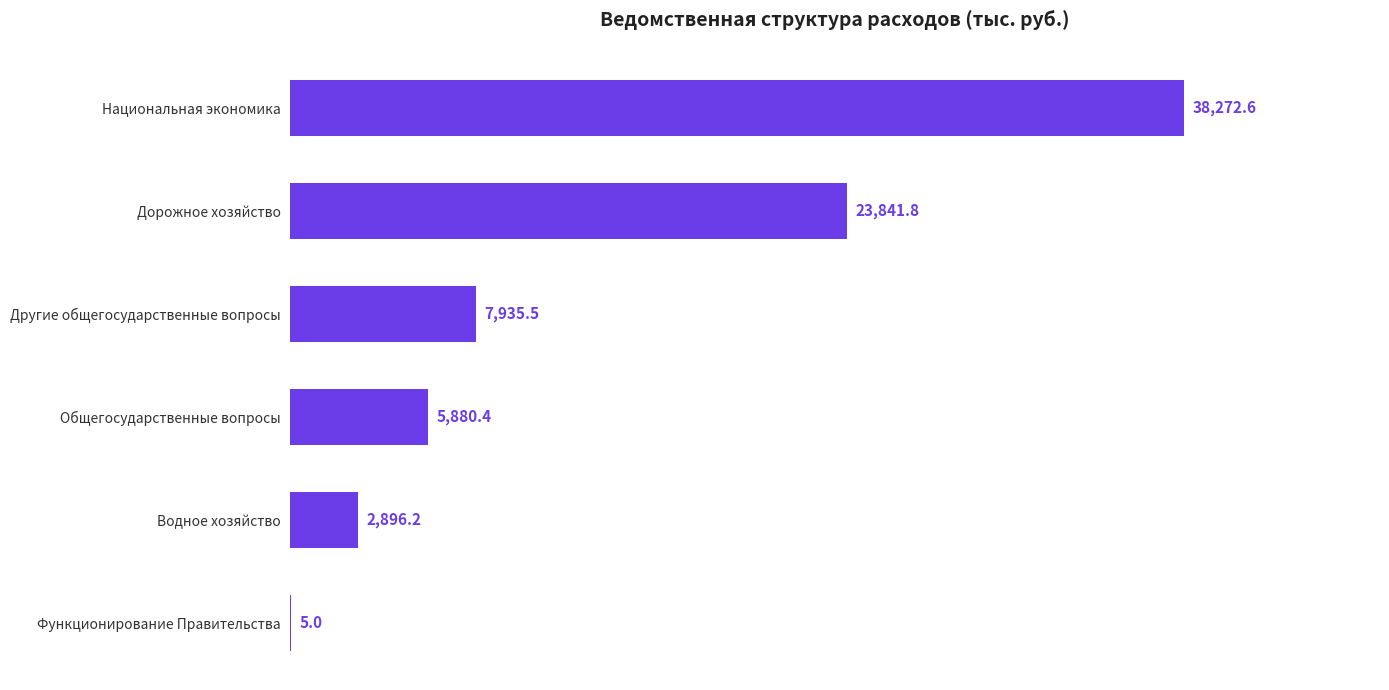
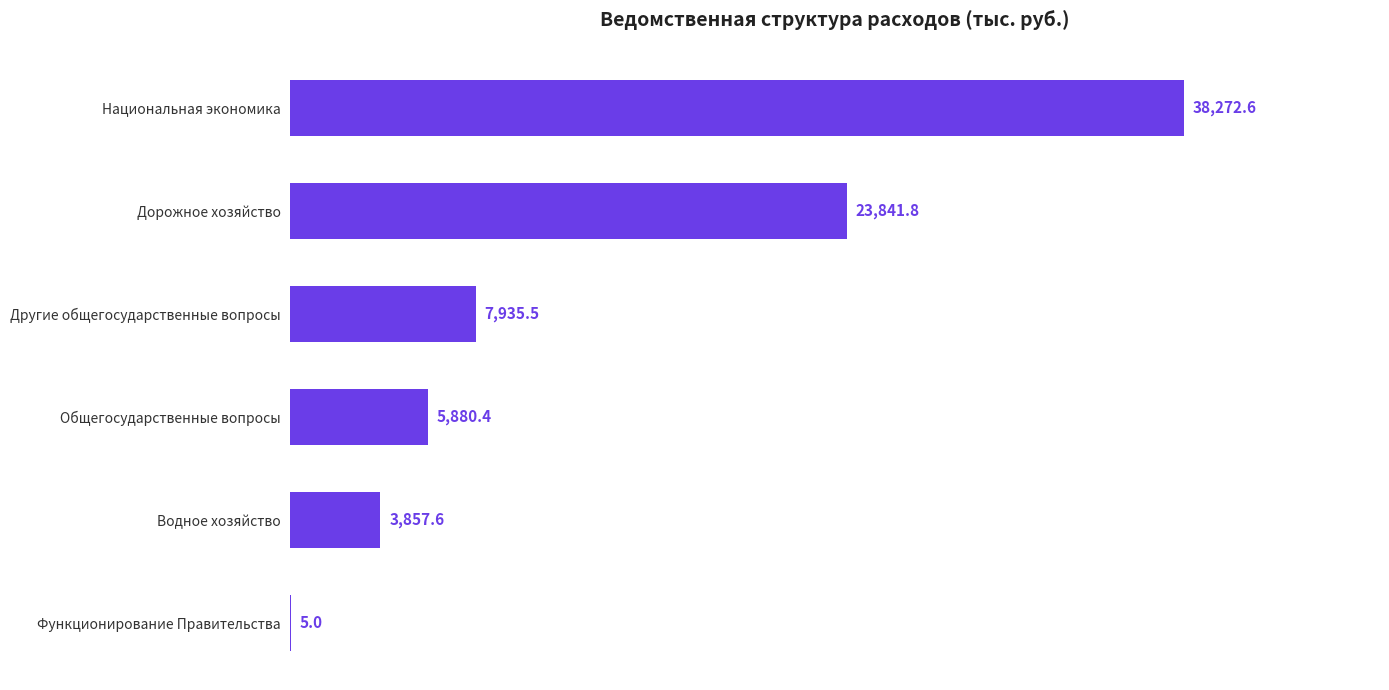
  {
    "Национальная экономика": "38,272.6",
    "Дорожное хозяйство": "23,841.8",
    "Другие общегосударственные вопросы": "7,935.5",
    "Общегосударственные вопросы": "5,880.4",
-   "Водное хозяйство": "2,896.2",
+   "Водное хозяйство": "3,857.6",
    "Функционирование Правительства": "5.0"
  }
